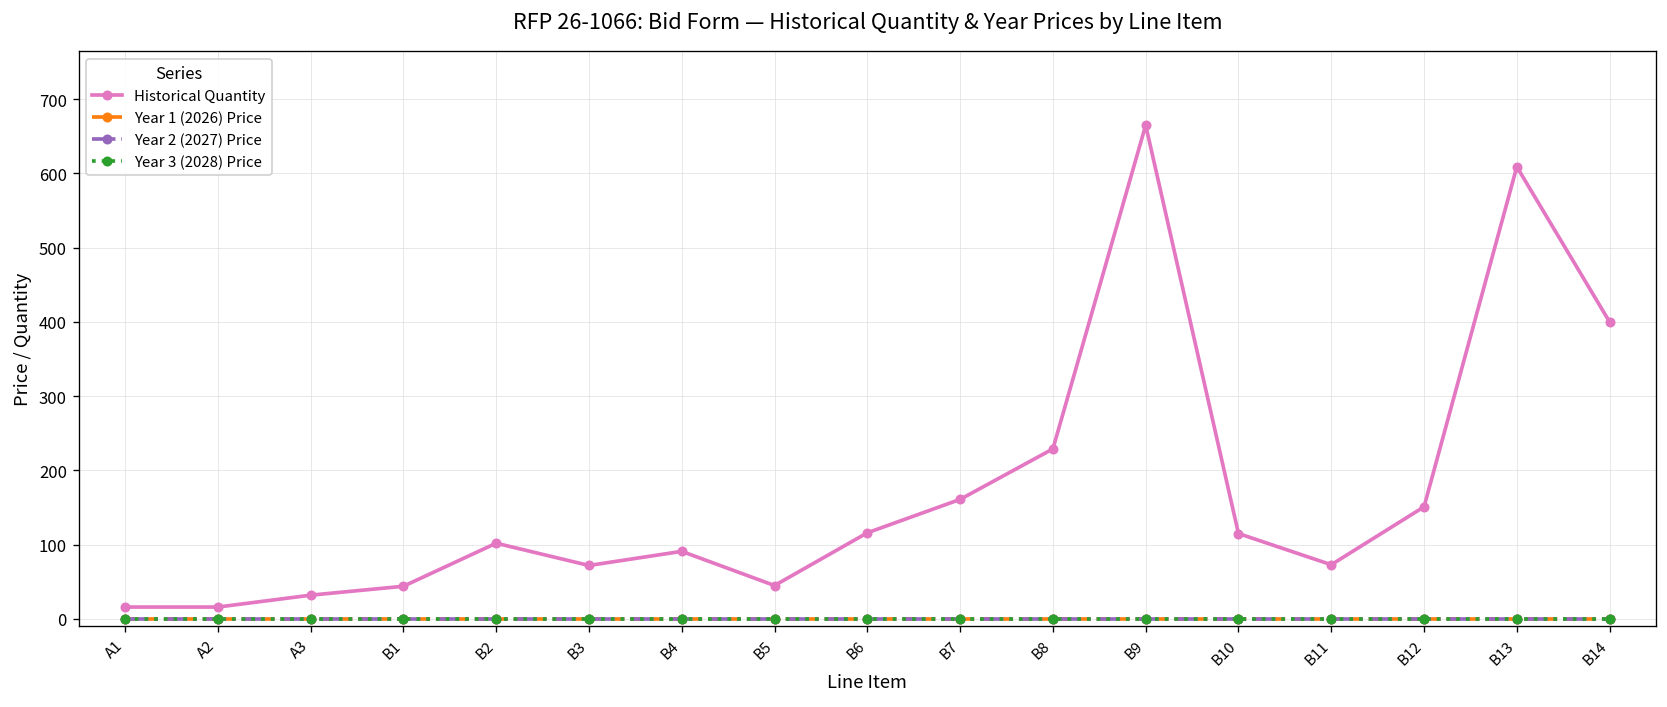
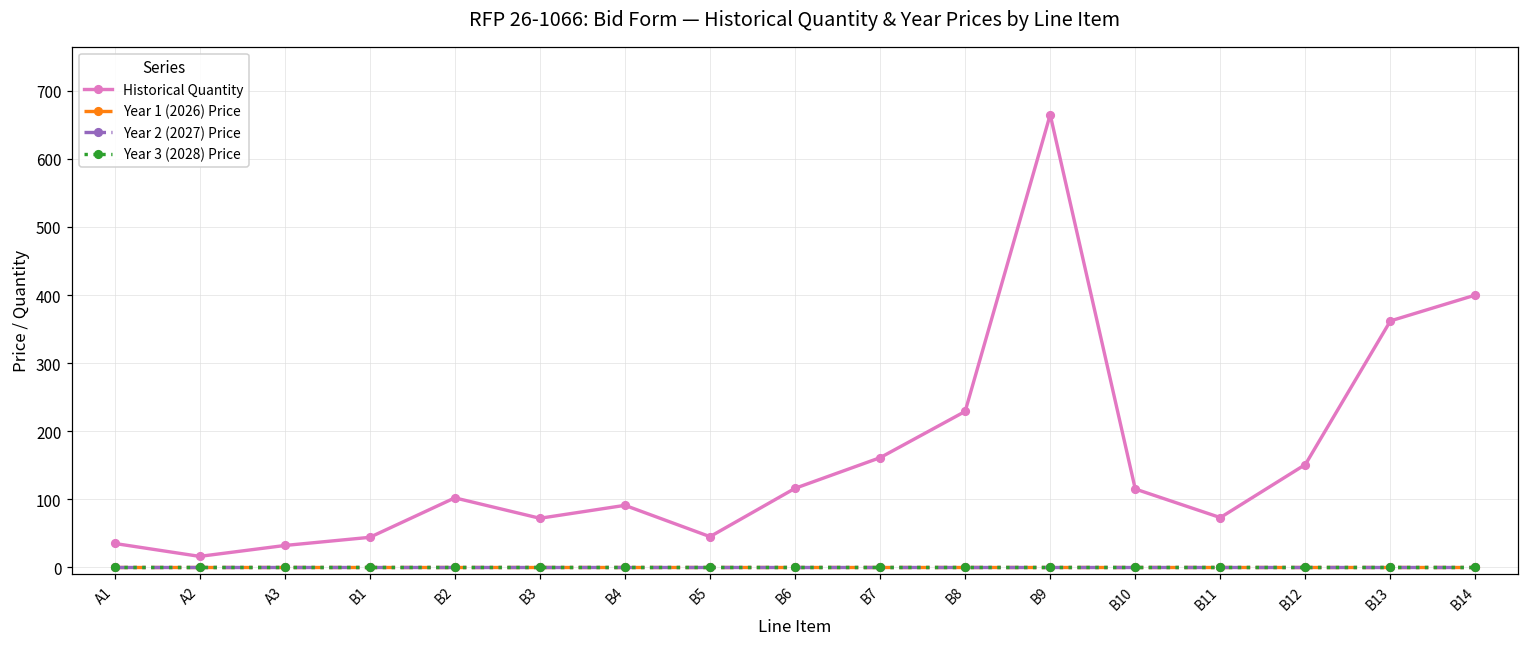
  {
    "Historical Quantity": {
-     "A1": 20,
+     "A1": 40,
      "A2": 20,
      "A3": 30,
      "B1": 40,
      "B2": 100,
      "B3": 70,
      "B4": 90,
      "B5": 50,
      "B6": 120,
      "B7": 160,
      "B8": 230,
      "B9": 670,
      "B10": 120,
      "B11": 70,
      "B12": 150,
-     "B13": 610,
+     "B13": 360,
      "B14": 400
    },
    "Year 3 (2028) Price": {
      "A1": 0,
      "A2": 0,
      "A3": 0,
      "B1": 0,
      "B2": 0,
      "B3": 0,
      "B4": 0,
      "B5": 0,
      "B6": 0,
      "B7": 0,
      "B8": 0,
      "B9": 0,
      "B10": 0,
      "B11": 0,
      "B12": 0,
      "B13": 0,
      "B14": 0
    }
  }
